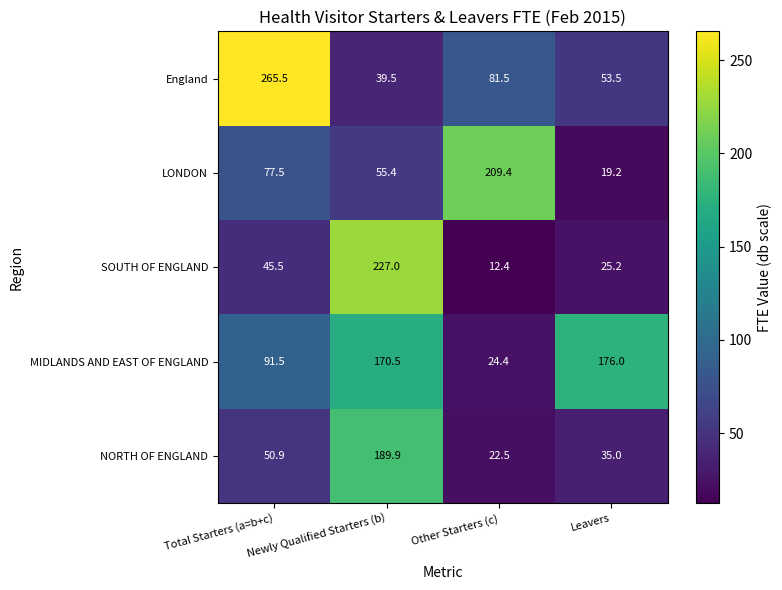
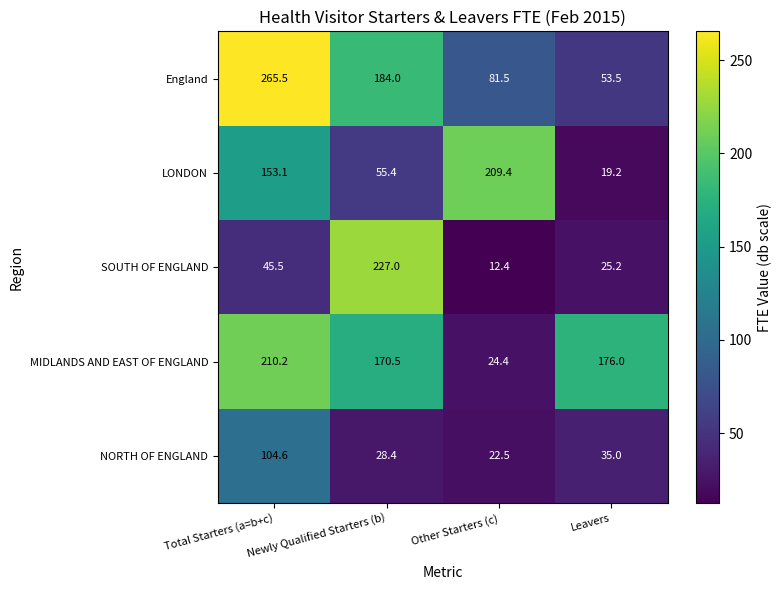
  {
    "England": {
      "Total Starters (a=b+c)": 265.5,
-     "Newly Qualified Starters (b)": 39.5,
+     "Newly Qualified Starters (b)": 184.0,
      "Other Starters (c)": 81.5,
      "Leavers": 53.5
    },
    "LONDON": {
-     "Total Starters (a=b+c)": 77.5,
+     "Total Starters (a=b+c)": 153.1,
      "Newly Qualified Starters (b)": 55.4,
      "Other Starters (c)": 209.4,
      "Leavers": 19.2
    },
    "SOUTH OF ENGLAND": {
      "Total Starters (a=b+c)": 45.5,
      "Newly Qualified Starters (b)": 227.0,
      "Other Starters (c)": 12.4,
      "Leavers": 25.2
    },
    "MIDLANDS AND EAST OF ENGLAND": {
-     "Total Starters (a=b+c)": 91.5,
+     "Total Starters (a=b+c)": 210.2,
      "Newly Qualified Starters (b)": 170.5,
      "Other Starters (c)": 24.4,
      "Leavers": 176.0
    },
    "NORTH OF ENGLAND": {
-     "Total Starters (a=b+c)": 50.9,
-     "Newly Qualified Starters (b)": 189.9,
+     "Total Starters (a=b+c)": 104.6,
+     "Newly Qualified Starters (b)": 28.4,
      "Other Starters (c)": 22.5,
      "Leavers": 35.0
    }
  }
